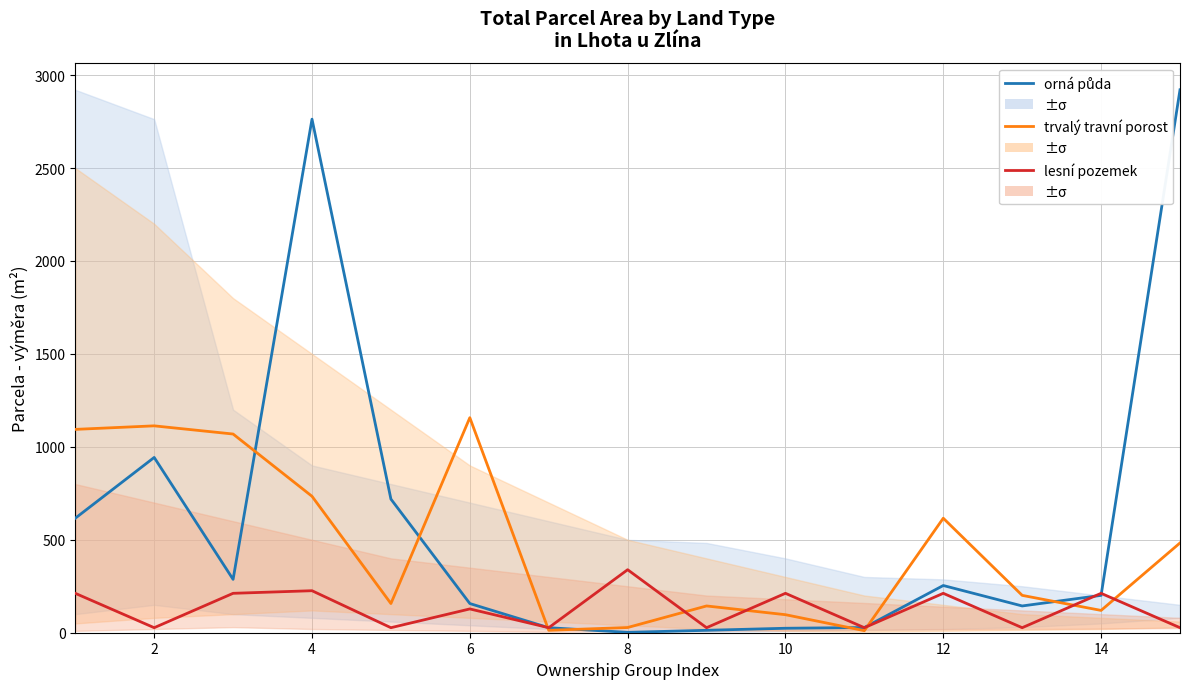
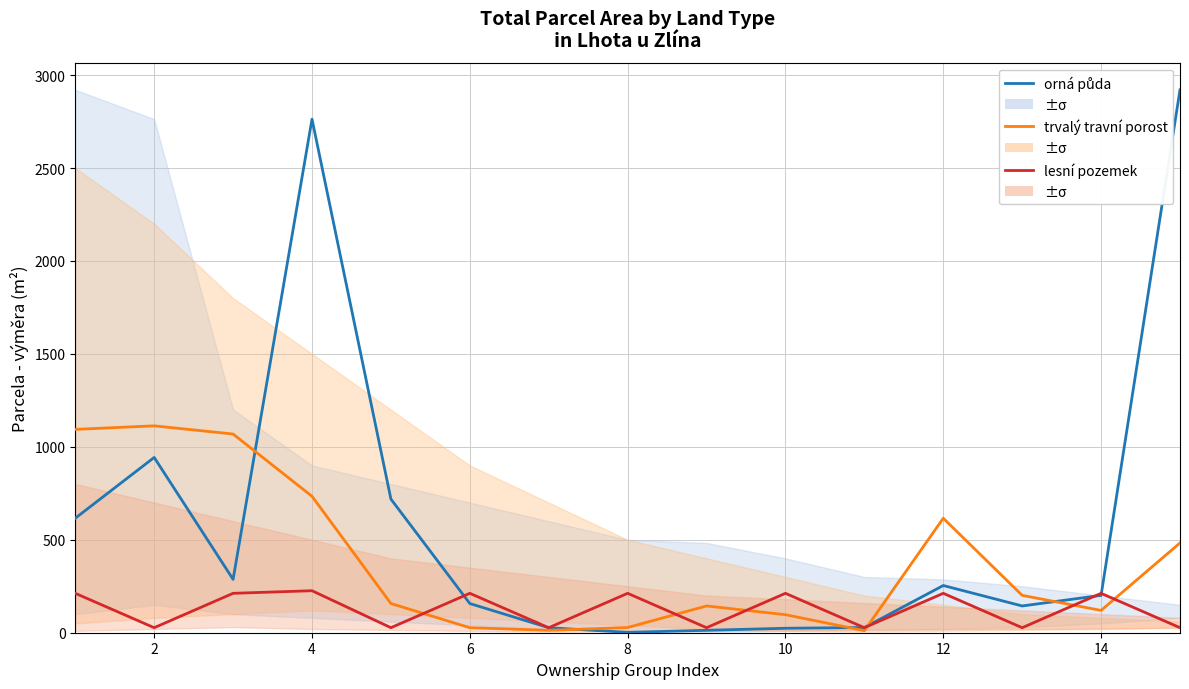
  {
    "orná půda": {
      "2": 940,
      "4": 2760,
      "6": 160,
      "8": 0,
      "10": 20,
      "12": 250
    },
    "trvalý travní porost": {
      "2": 1110,
      "4": 730,
-     "6": 1160,
+     "6": 30,
      "8": 30,
      "10": 100,
      "12": 620,
      "14": 120
    },
    "lesní pozemek": {
      "2": 30,
      "4": 230,
-     "6": 130,
-     "8": 340,
+     "6": 210,
+     "8": 210,
      "10": 210,
      "12": 210
    }
  }
